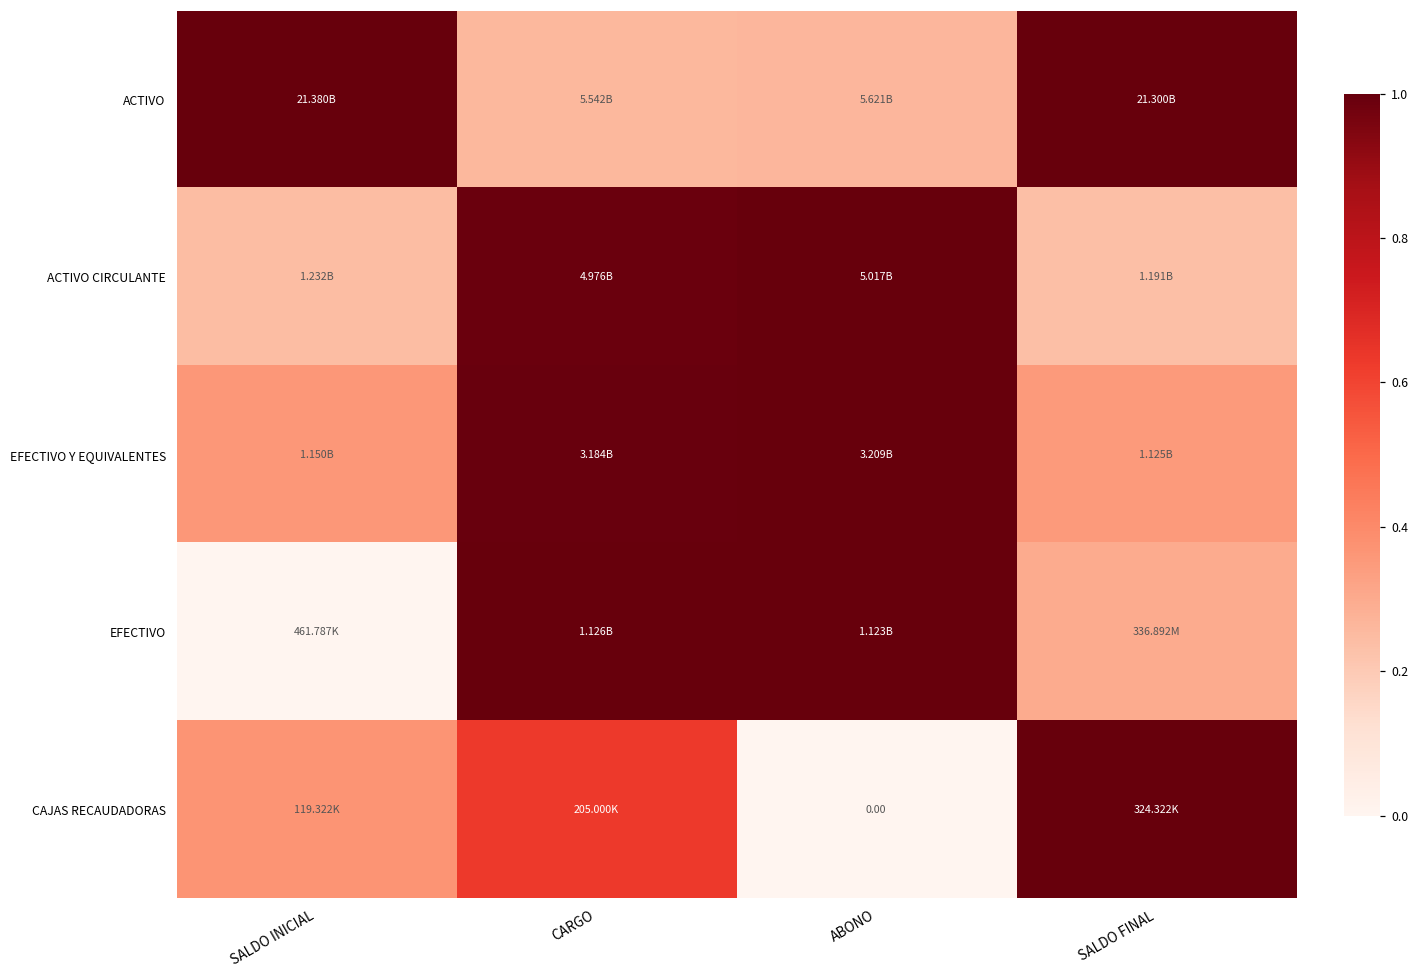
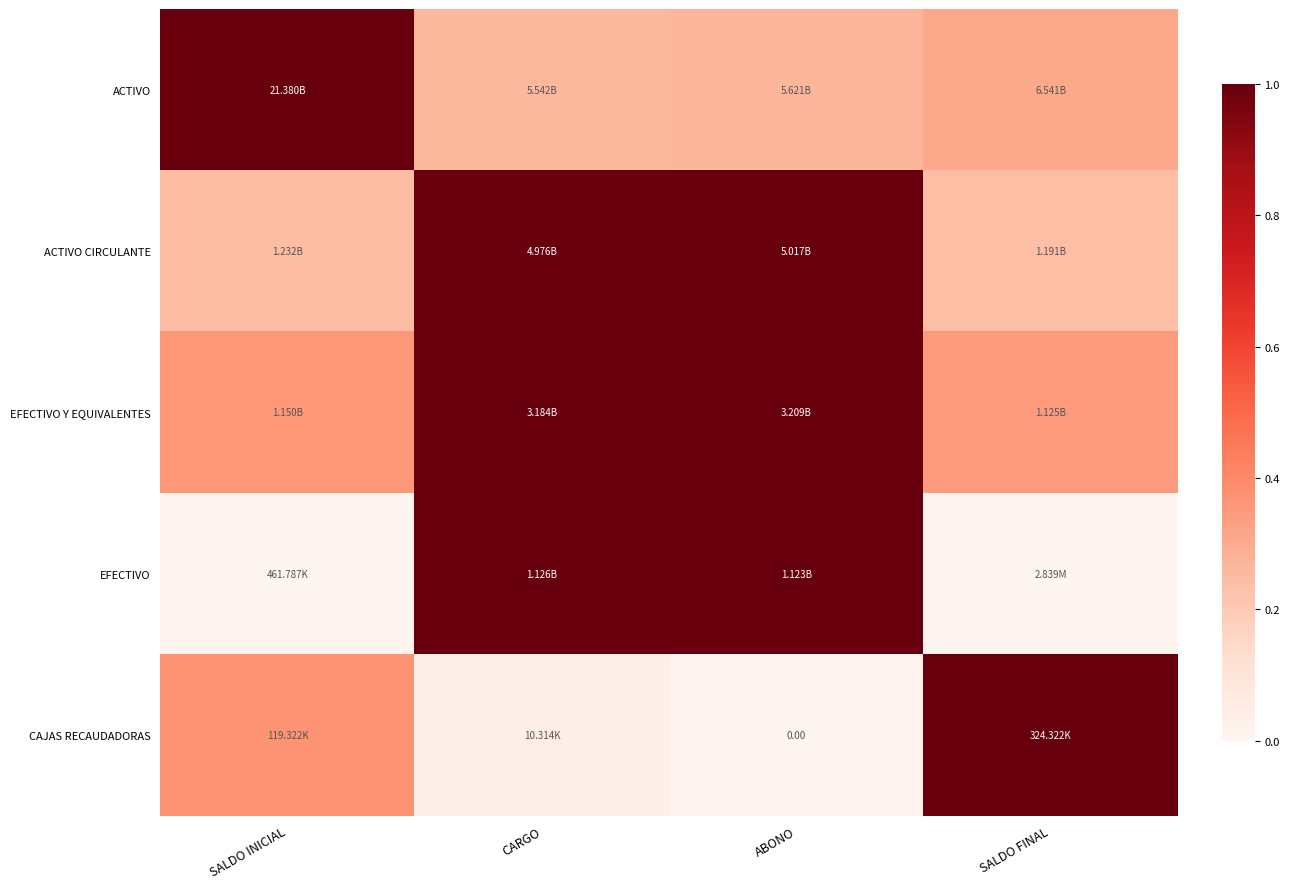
  {
    "ACTIVO": {
      "SALDO INICIAL": "21.380B",
      "CARGO": "5.542B",
      "ABONO": "5.621B",
-     "SALDO FINAL": "21.300B"
+     "SALDO FINAL": "6.541B"
    },
    "ACTIVO CIRCULANTE": {
      "SALDO INICIAL": "1.232B",
      "CARGO": "4.976B",
      "ABONO": "5.017B",
      "SALDO FINAL": "1.191B"
    },
    "EFECTIVO Y EQUIVALENTES": {
      "SALDO INICIAL": "1.150B",
      "CARGO": "3.184B",
      "ABONO": "3.209B",
      "SALDO FINAL": "1.125B"
    },
    "EFECTIVO": {
      "SALDO INICIAL": "461.787K",
      "CARGO": "1.126B",
      "ABONO": "1.123B",
-     "SALDO FINAL": "336.892M"
+     "SALDO FINAL": "2.839M"
    },
    "CAJAS RECAUDADORAS": {
      "SALDO INICIAL": "119.322K",
-     "CARGO": "205.000K",
+     "CARGO": "10.314K",
      "ABONO": "0.00",
      "SALDO FINAL": "324.322K"
    }
  }
